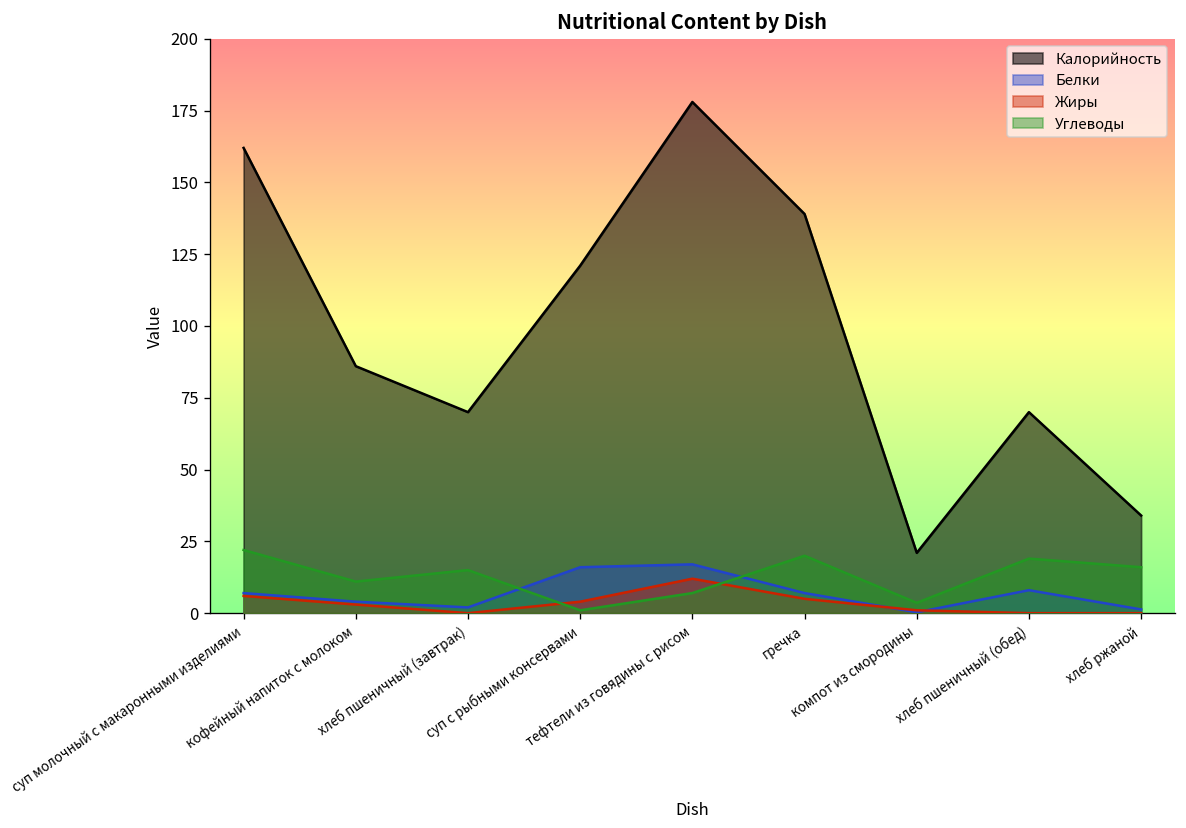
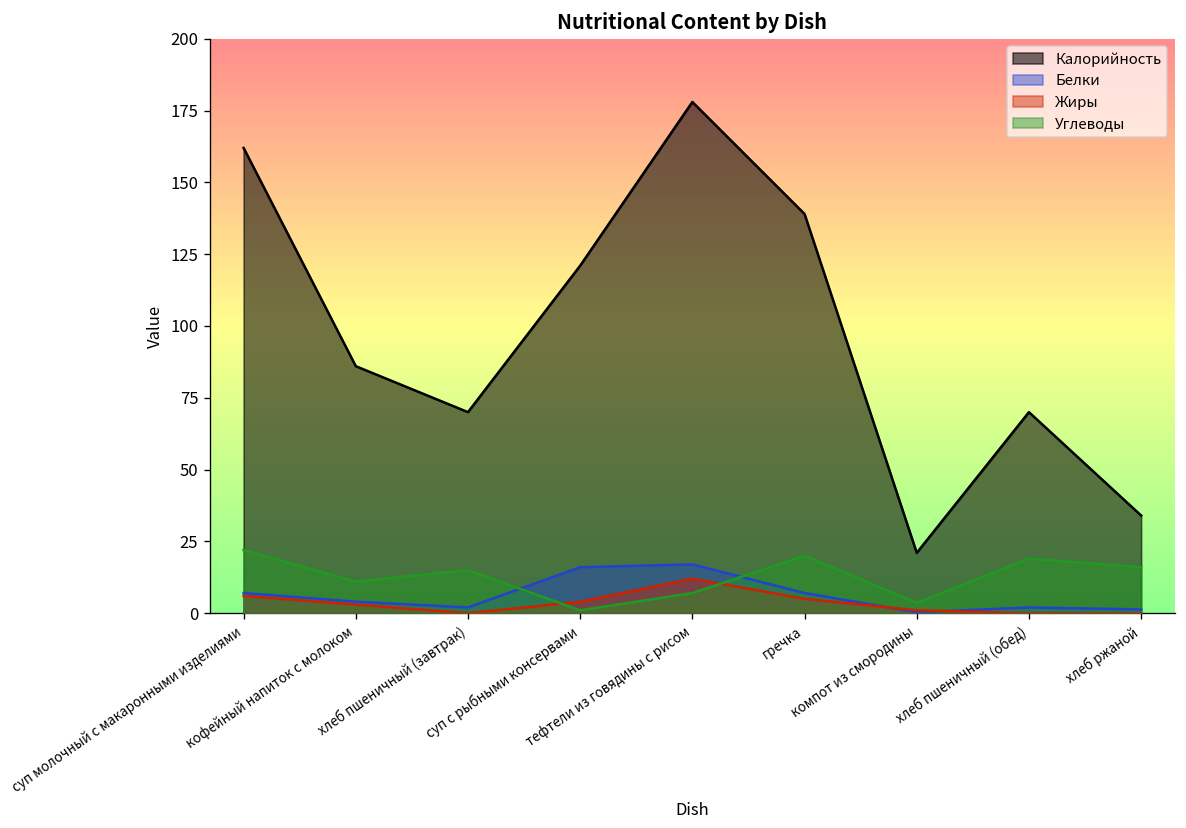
  {
    "Калорийность": {
      "суп молочный с макаронными изделиями": 162,
      "кофейный напиток с молоком": 86,
      "хлеб пшеничный (завтрак)": 70,
      "суп с рыбными консервами": 121,
      "тефтели из говядины с рисом": 178,
      "гречка": 139,
      "компот из смородины": 21,
      "хлеб пшеничный (обед)": 70,
      "хлеб ржаной": 34
    },
    "Белки": {
      "хлеб пшеничный (завтрак)": 2,
      "суп с рыбными консервами": 16,
      "тефтели из говядины с рисом": 17,
      "гречка": 7,
-     "хлеб пшеничный (обед)": 8,
+     "хлеб пшеничный (обед)": 2,
      "хлеб ржаной": 1
    },
    "Жиры": {
      "хлеб пшеничный (завтрак)": 0,
      "суп с рыбными консервами": 4,
      "тефтели из говядины с рисом": 12,
      "гречка": 5,
      "хлеб пшеничный (обед)": 0,
      "хлеб ржаной": 0
    },
    "Углеводы": {
      "суп молочный с макаронными изделиями": 22,
      "кофейный напиток с молоком": 11,
      "хлеб пшеничный (завтрак)": 15,
      "суп с рыбными консервами": 1,
      "тефтели из говядины с рисом": 7,
      "гречка": 20,
      "компот из смородины": 4,
      "хлеб пшеничный (обед)": 19,
      "хлеб ржаной": 16
    }
  }
